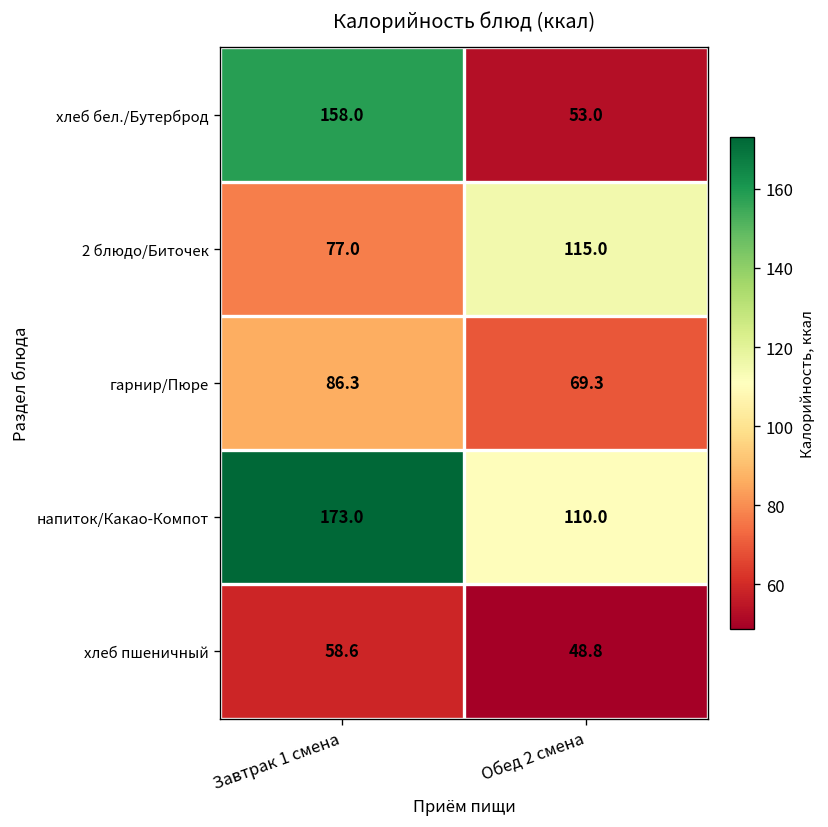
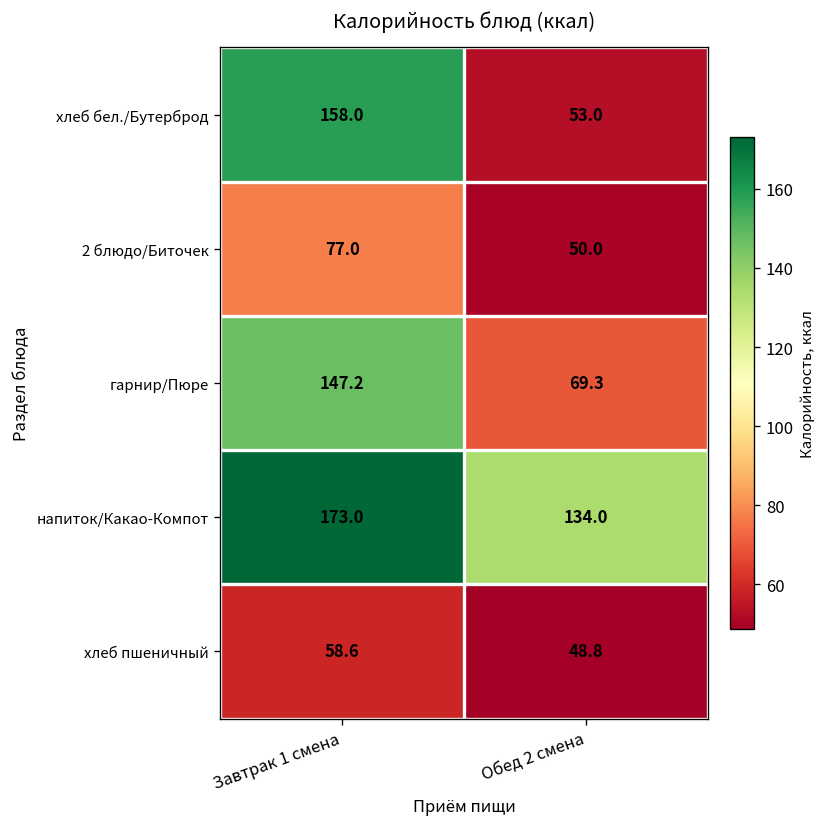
  {
    "хлеб бел./Бутерброд": {
      "Завтрак 1 смена": 158.0,
      "Обед 2 смена": 53.0
    },
    "2 блюдо/Биточек": {
      "Завтрак 1 смена": 77.0,
-     "Обед 2 смена": 115.0
+     "Обед 2 смена": 50.0
    },
    "гарнир/Пюре": {
-     "Завтрак 1 смена": 86.3,
+     "Завтрак 1 смена": 147.2,
      "Обед 2 смена": 69.3
    },
    "напиток/Какао-Компот": {
      "Завтрак 1 смена": 173.0,
-     "Обед 2 смена": 110.0
+     "Обед 2 смена": 134.0
    },
    "хлеб пшеничный": {
      "Завтрак 1 смена": 58.6,
      "Обед 2 смена": 48.8
    }
  }
